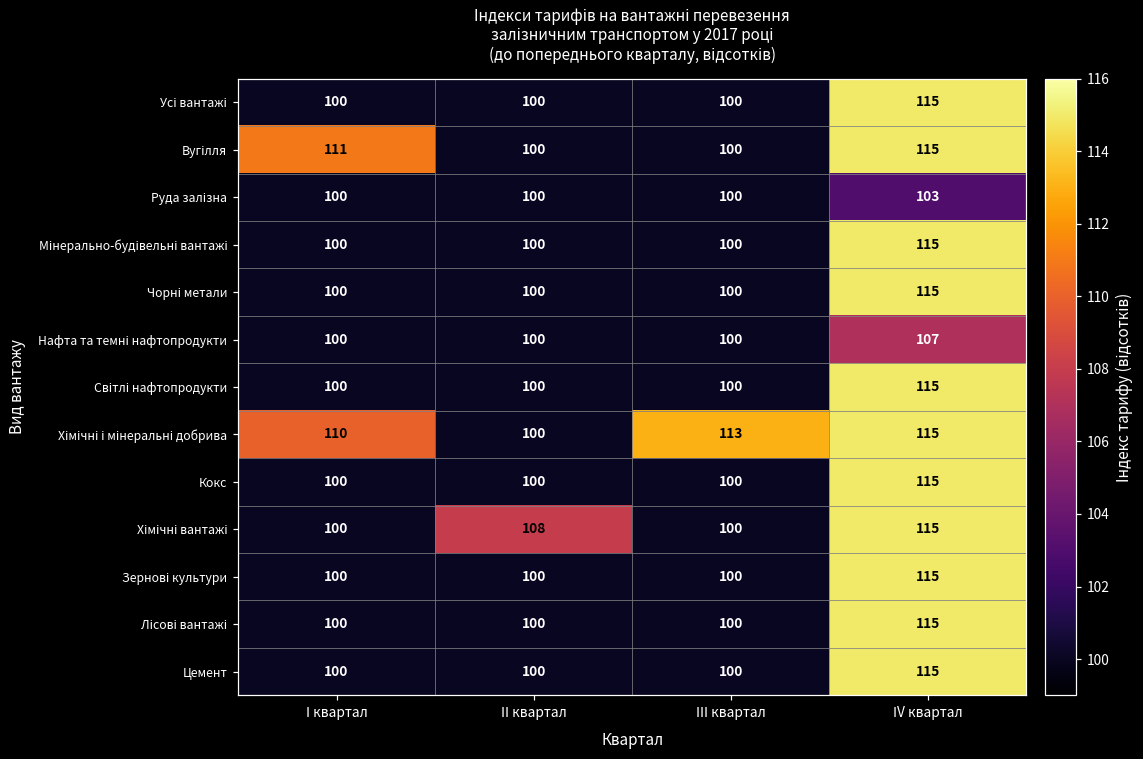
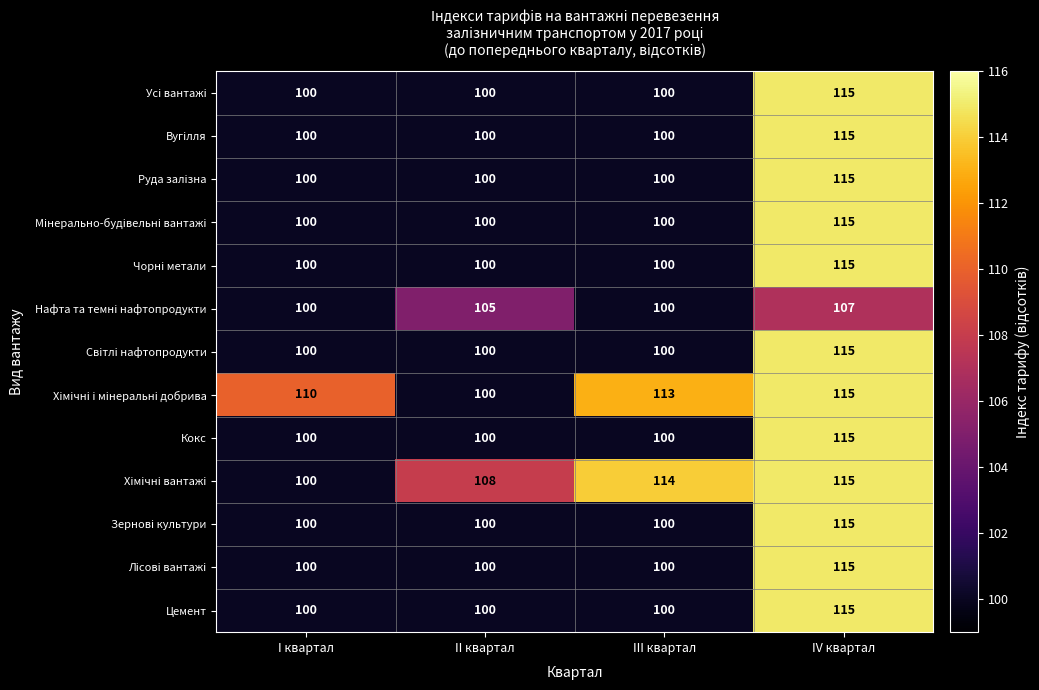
  {
    "Усі вантажі": {
      "І квартал": 100,
      "ІІ квартал": 100,
      "ІІІ квартал": 100,
      "ІV квартал": 115
    },
    "Вугілля": {
-     "І квартал": 111,
+     "І квартал": 100,
      "ІІ квартал": 100,
      "ІІІ квартал": 100,
      "ІV квартал": 115
    },
    "Руда залізна": {
      "І квартал": 100,
      "ІІ квартал": 100,
      "ІІІ квартал": 100,
-     "ІV квартал": 103
+     "ІV квартал": 115
    },
    "Мінерально-будівельні вантажі": {
      "І квартал": 100,
      "ІІ квартал": 100,
      "ІІІ квартал": 100,
      "ІV квартал": 115
    },
    "Чорні метали": {
      "І квартал": 100,
      "ІІ квартал": 100,
      "ІІІ квартал": 100,
      "ІV квартал": 115
    },
    "Нафта та темні нафтопродукти": {
      "І квартал": 100,
-     "ІІ квартал": 100,
+     "ІІ квартал": 105,
      "ІІІ квартал": 100,
      "ІV квартал": 107
    },
    "Світлі нафтопродукти": {
      "І квартал": 100,
      "ІІ квартал": 100,
      "ІІІ квартал": 100,
      "ІV квартал": 115
    },
    "Хімічні і мінеральні добрива": {
      "І квартал": 110,
      "ІІ квартал": 100,
      "ІІІ квартал": 113,
      "ІV квартал": 115
    },
    "Кокс": {
      "І квартал": 100,
      "ІІ квартал": 100,
      "ІІІ квартал": 100,
      "ІV квартал": 115
    },
    "Хімічні вантажі": {
      "І квартал": 100,
      "ІІ квартал": 108,
-     "ІІІ квартал": 100,
+     "ІІІ квартал": 114,
      "ІV квартал": 115
    },
    "Зернові культури": {
      "І квартал": 100,
      "ІІ квартал": 100,
      "ІІІ квартал": 100,
      "ІV квартал": 115
    },
    "Лісові вантажі": {
      "І квартал": 100,
      "ІІ квартал": 100,
      "ІІІ квартал": 100,
      "ІV квартал": 115
    },
    "Цемент": {
      "І квартал": 100,
      "ІІ квартал": 100,
      "ІІІ квартал": 100,
      "ІV квартал": 115
    }
  }
